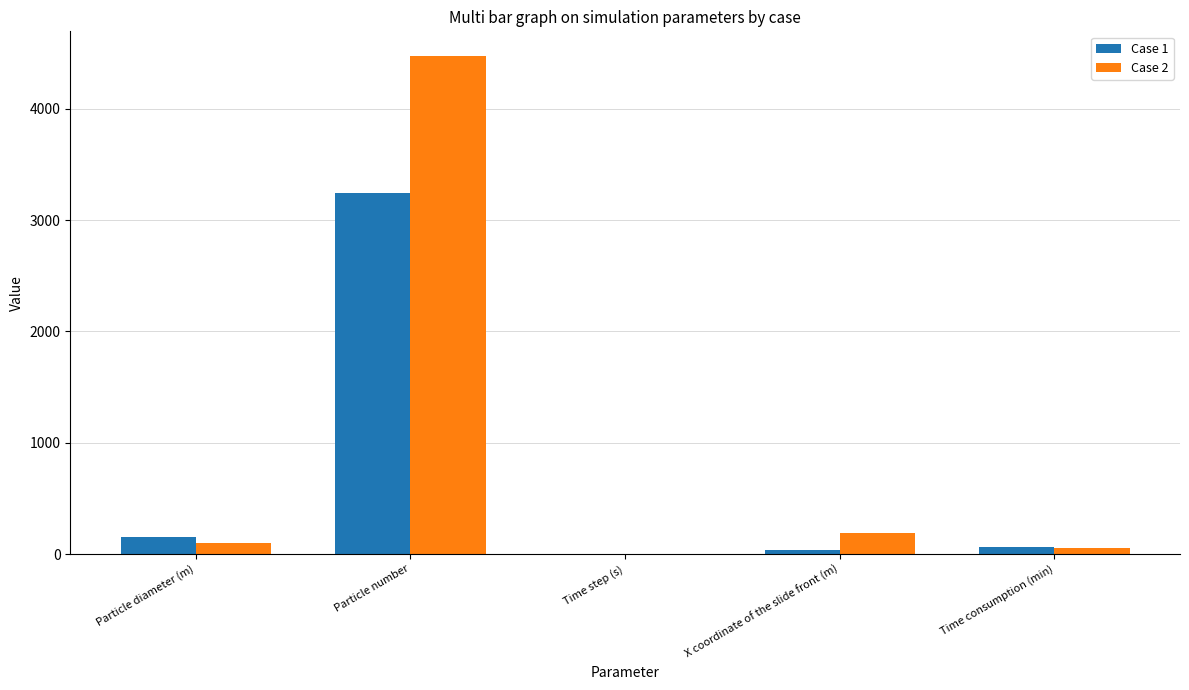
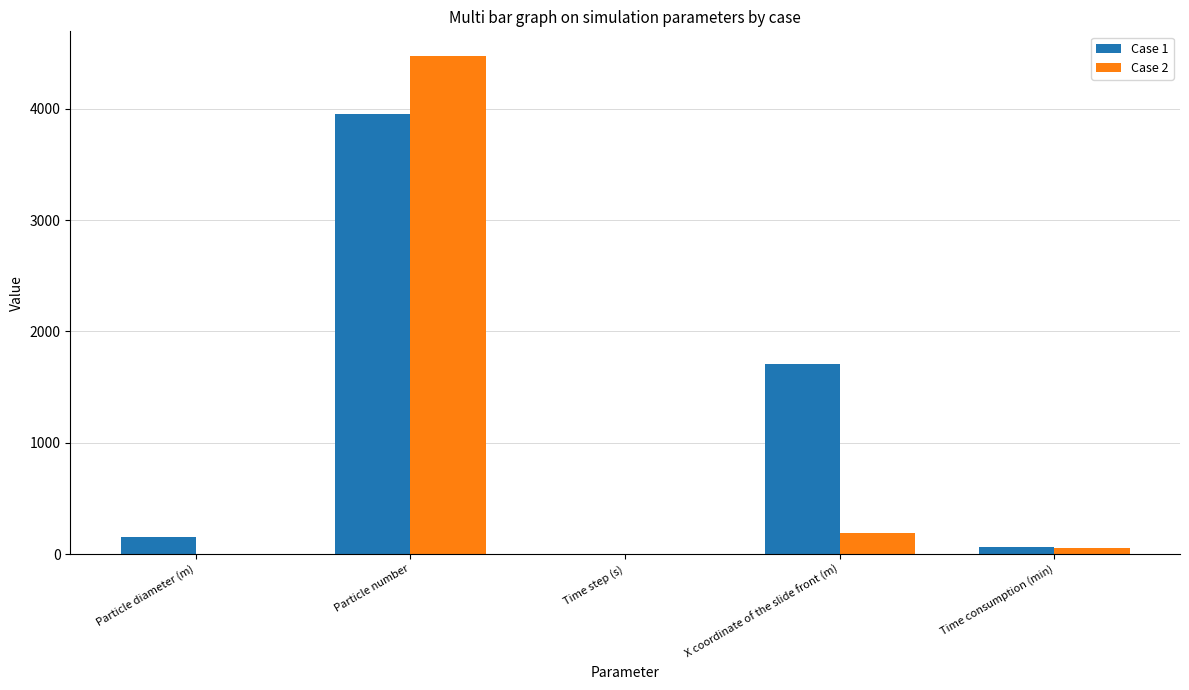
  {
    "Case 1": {
      "Particle diameter (m)": 150,
-     "Particle number": 3240,
-     "X coordinate of the slide front (m)": 30,
+     "Particle number": 3950,
+     "X coordinate of the slide front (m)": 1710,
      "Time consumption (min)": 70
    },
    "Case 2": {
-     "Particle diameter (m)": 100,
+     "Particle diameter (m)": 0,
      "Particle number": 4470,
      "X coordinate of the slide front (m)": 190,
      "Time consumption (min)": 50
    }
  }
